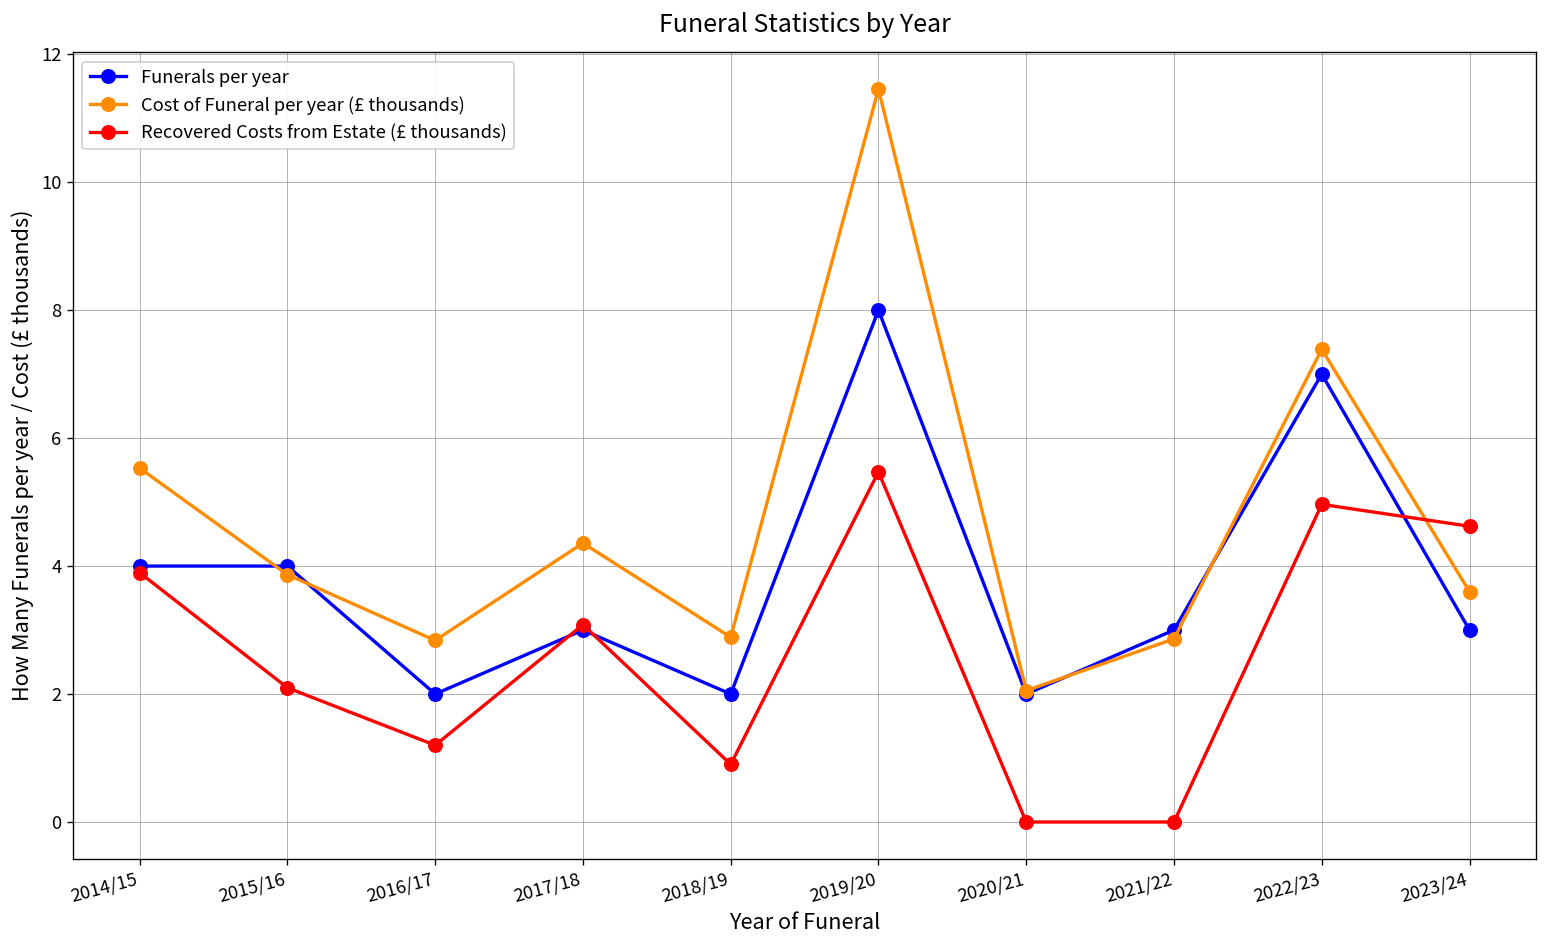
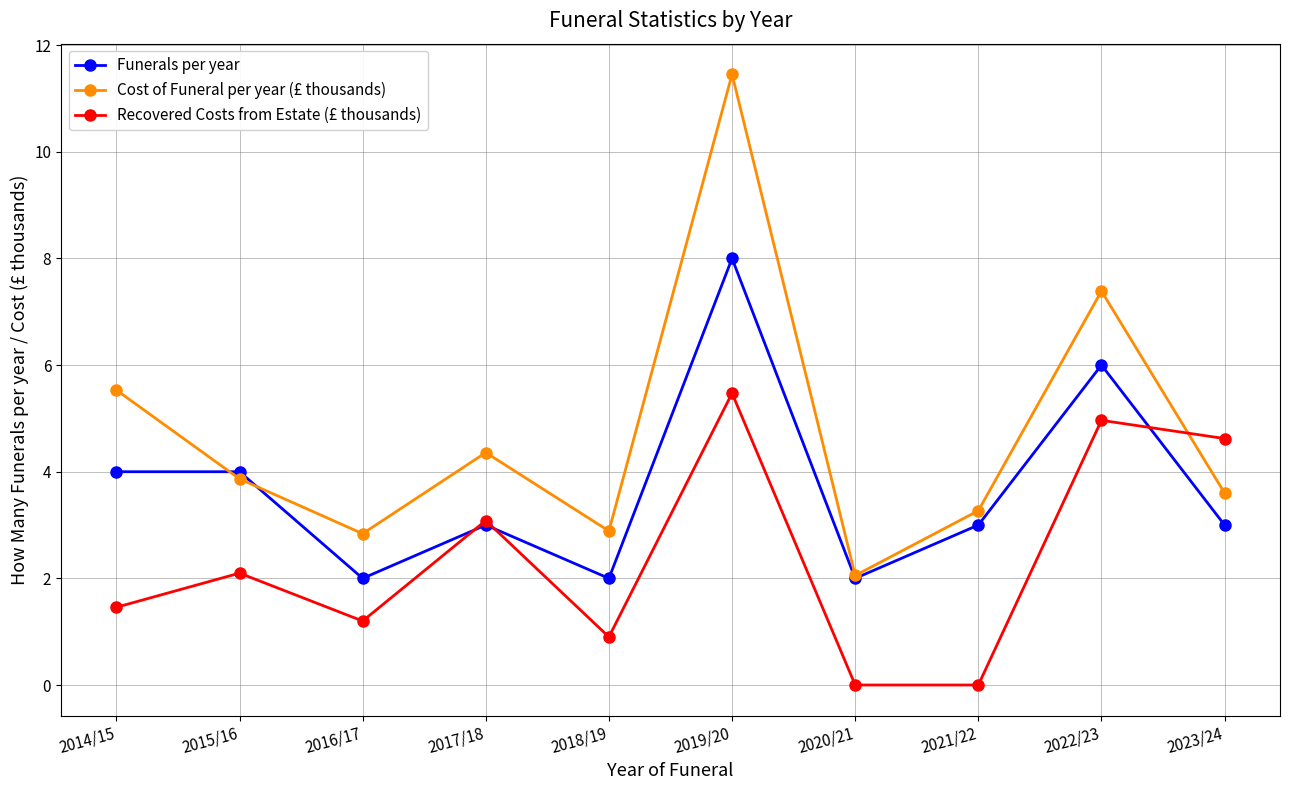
  {
    "Funerals per year": {
      "2014/15": 4,
      "2015/16": 4,
      "2016/17": 2,
      "2017/18": 3,
      "2018/19": 2,
      "2019/20": 8,
      "2020/21": 2,
      "2021/22": 3,
-     "2022/23": 7,
+     "2022/23": 6,
      "2023/24": 3
    },
    "Cost of Funeral per year (£ thousands)": {
      "2014/15": 5.5,
      "2015/16": 3.9,
      "2016/17": 2.8,
      "2017/18": 4.4,
      "2018/19": 2.9,
      "2019/20": 11.5,
      "2020/21": 2.1,
-     "2021/22": 2.9,
+     "2021/22": 3.3,
      "2022/23": 7.4,
      "2023/24": 3.6
    },
    "Recovered Costs from Estate (£ thousands)": {
-     "2014/15": 3.9,
+     "2014/15": 1.5,
      "2015/16": 2.1,
      "2016/17": 1.2,
      "2017/18": 3.1,
      "2018/19": 0.9,
      "2019/20": 5.5,
      "2020/21": 0.0,
      "2021/22": 0.0,
      "2022/23": 5.0,
      "2023/24": 4.6
    }
  }
